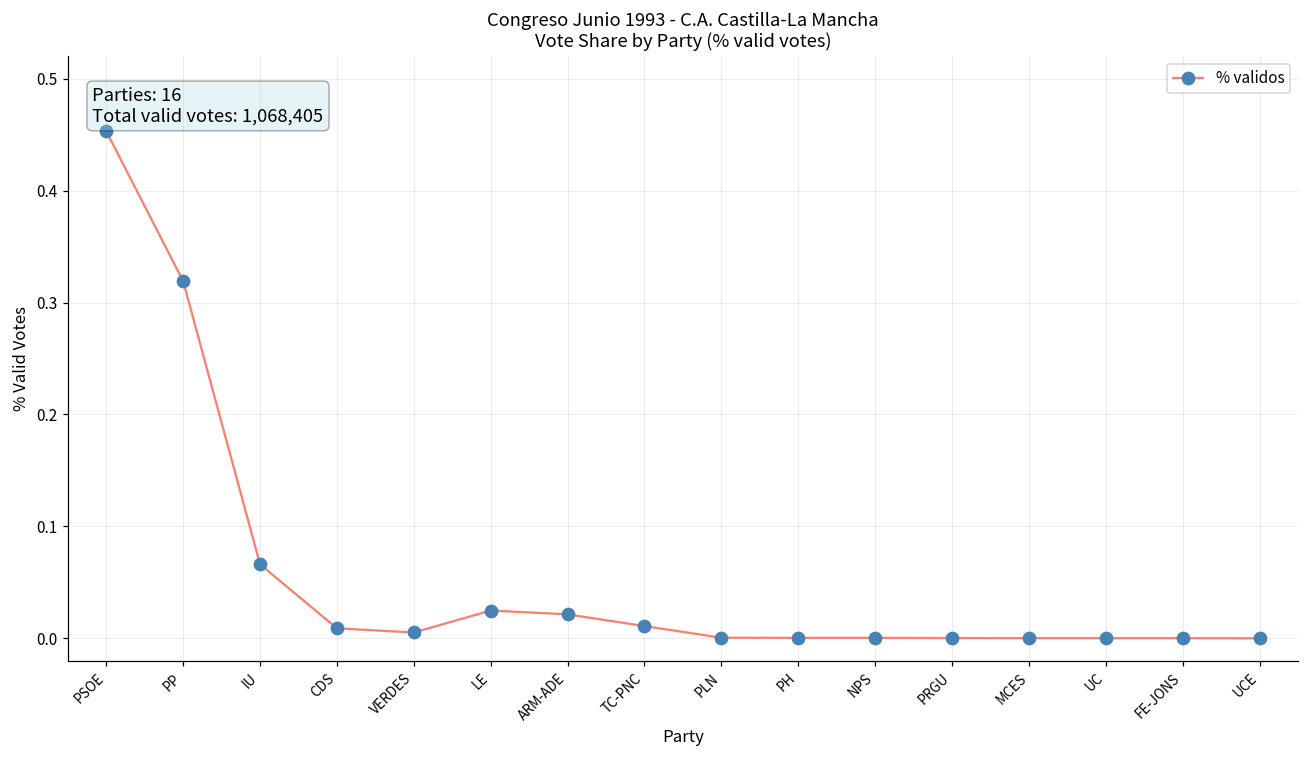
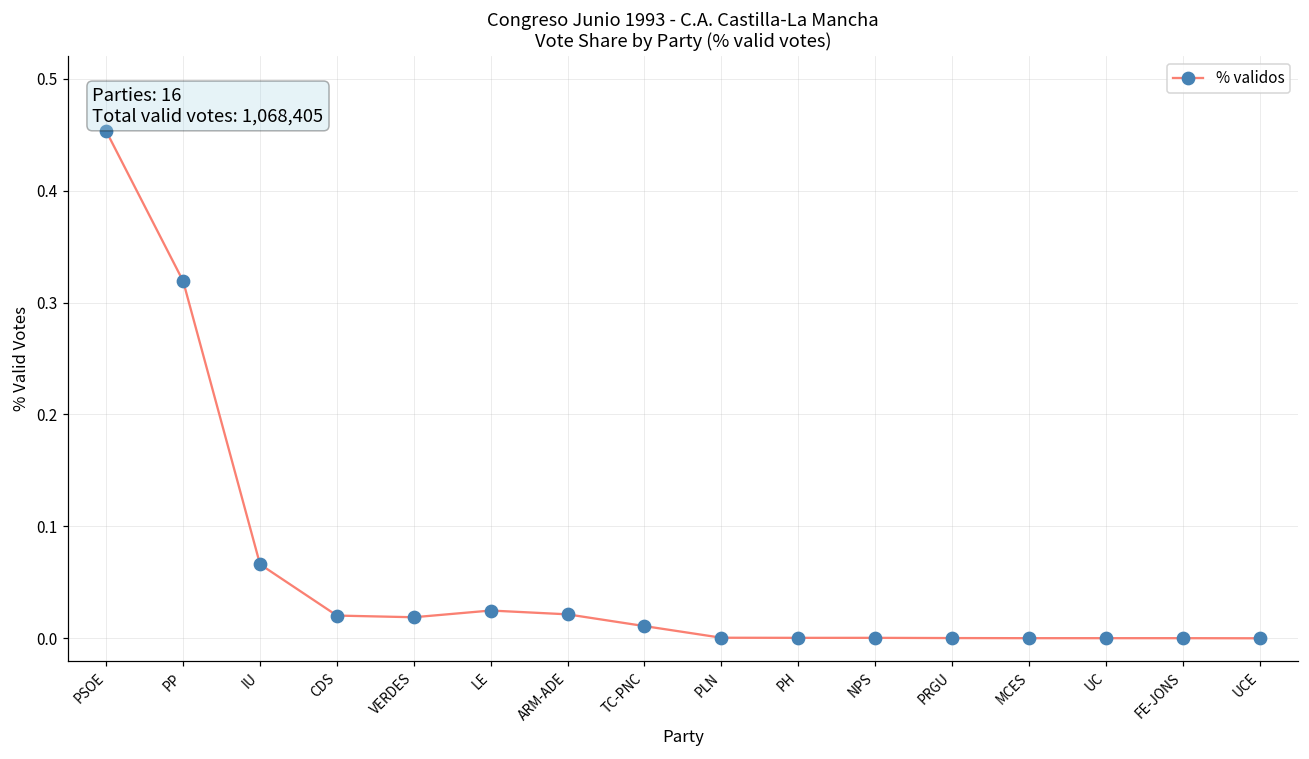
  {
    "PP": 0.319,
    "IU": 0.066,
-   "CDS": 0.009,
-   "VERDES": 0.005,
+   "CDS": 0.020,
+   "VERDES": 0.019,
    "LE": 0.025,
    "ARM-ADE": 0.021,
    "TC-PNC": 0.011,
    "PLN": 0.001,
    "PH": 0.000,
    "NPS": 0.000,
    "PRGU": 0.000,
    "MCES": 0.000,
    "UC": 0.000,
    "FE-JONS": 0.000,
    "UCE": 0.000
  }
